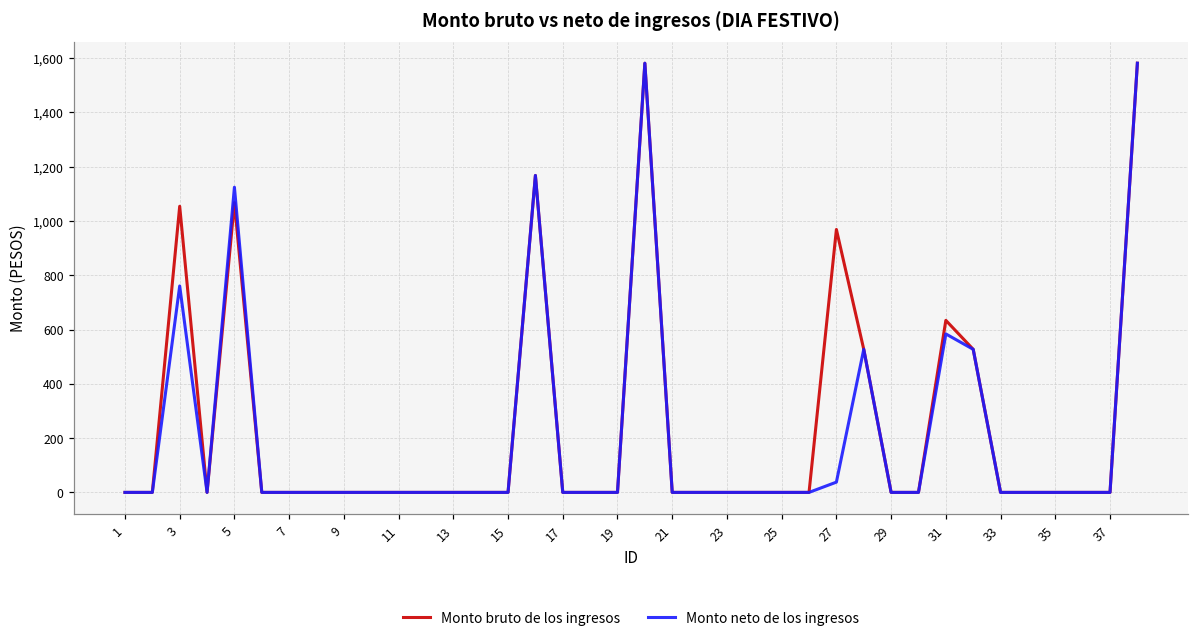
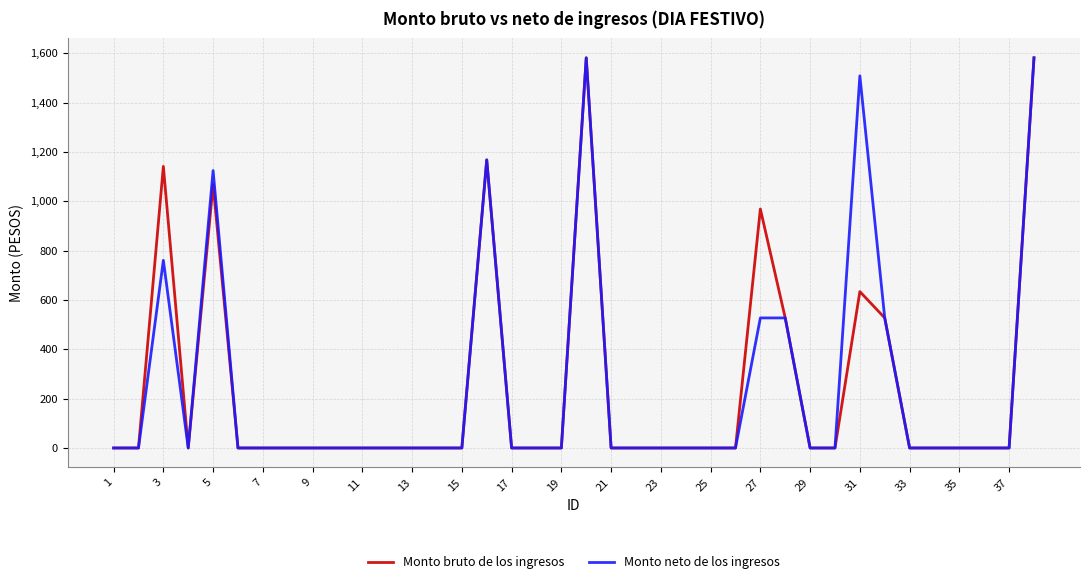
  {
    "Monto bruto de los ingresos": {
-     "3": "1,050",
+     "3": "1,140",
      "5": "1,070",
      "27": "970",
      "31": "630"
    },
    "Monto neto de los ingresos": {
      "3": "760",
      "5": "1,120",
-     "27": "40",
-     "31": "580"
+     "27": "530",
+     "31": "1,510"
    }
  }
